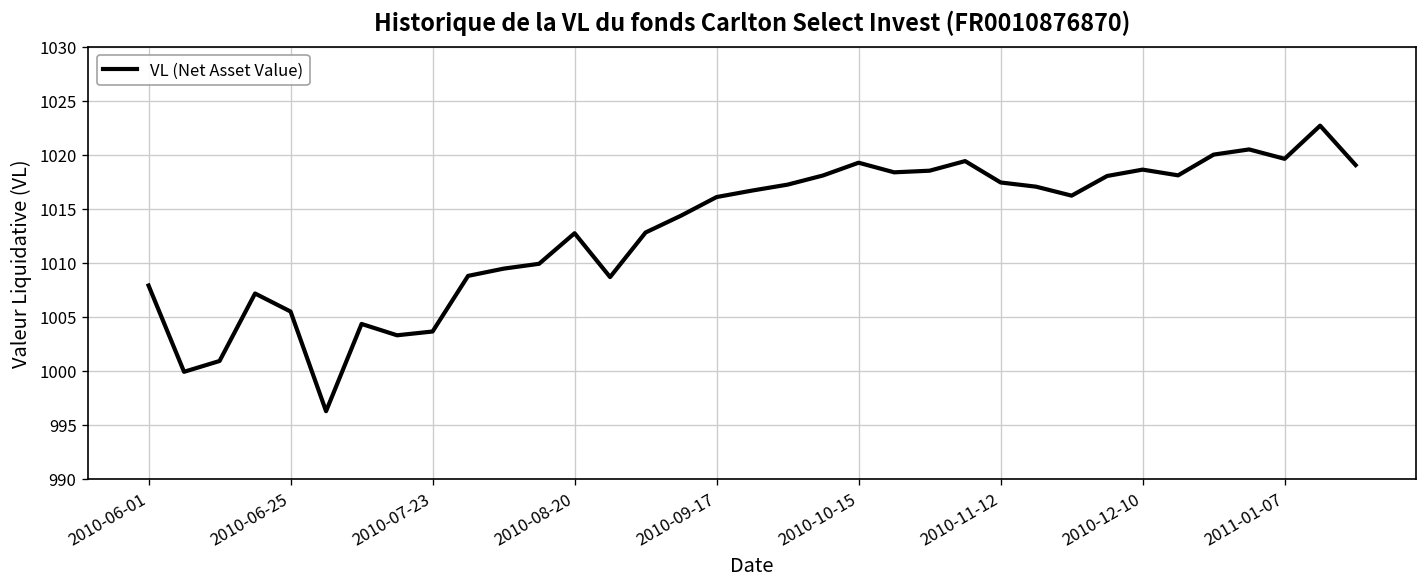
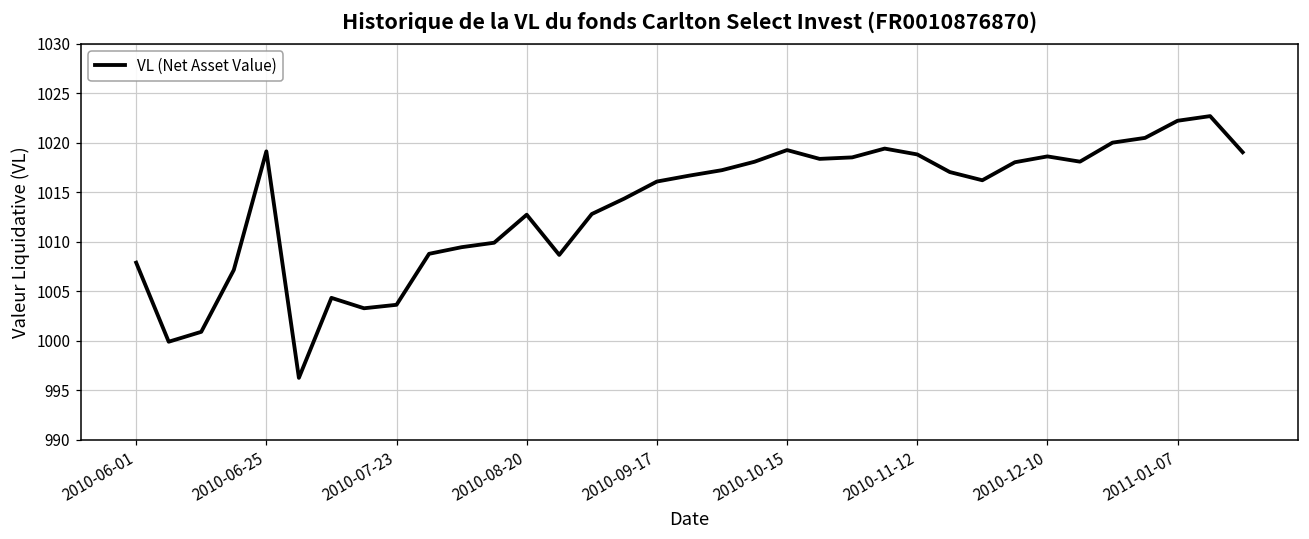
  {
    "2010-06-01": 1008,
-   "2010-06-25": 1005,
+   "2010-06-25": 1019,
    "2010-07-23": 1004,
    "2010-08-20": 1013,
    "2010-09-17": 1016,
    "2010-10-15": 1019,
-   "2010-11-12": 1017,
+   "2010-11-12": 1019,
    "2010-12-10": 1019,
-   "2011-01-07": 1020
+   "2011-01-07": 1022
  }
